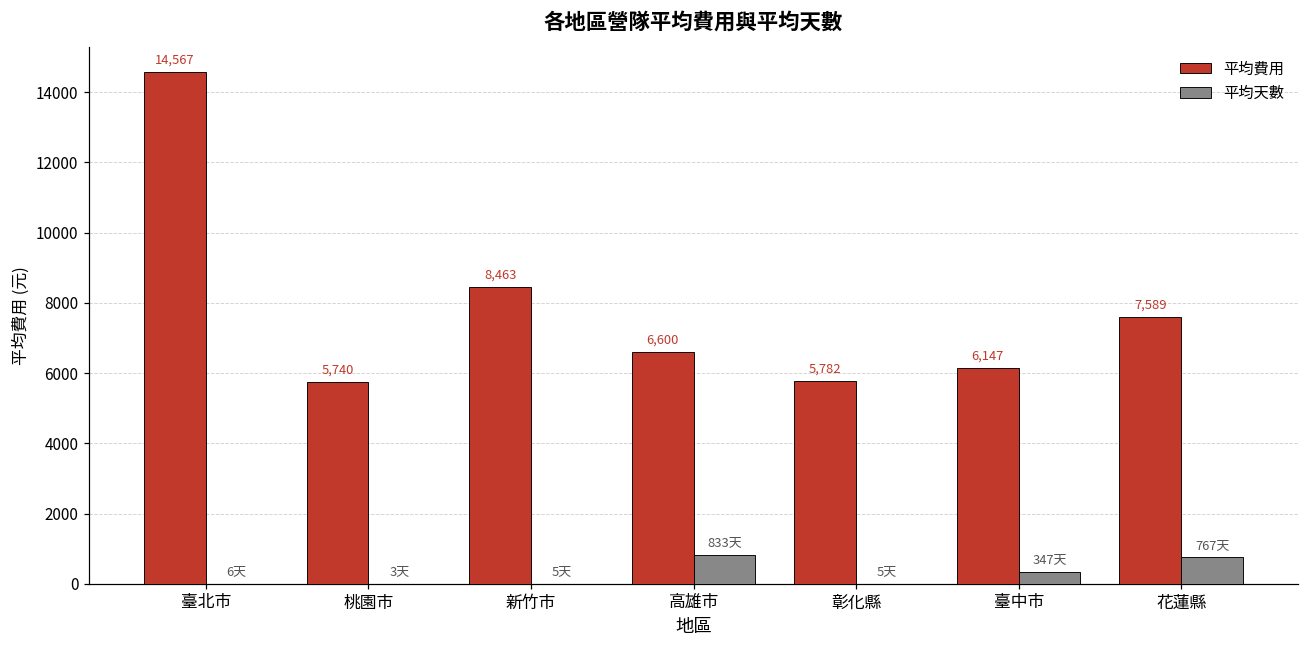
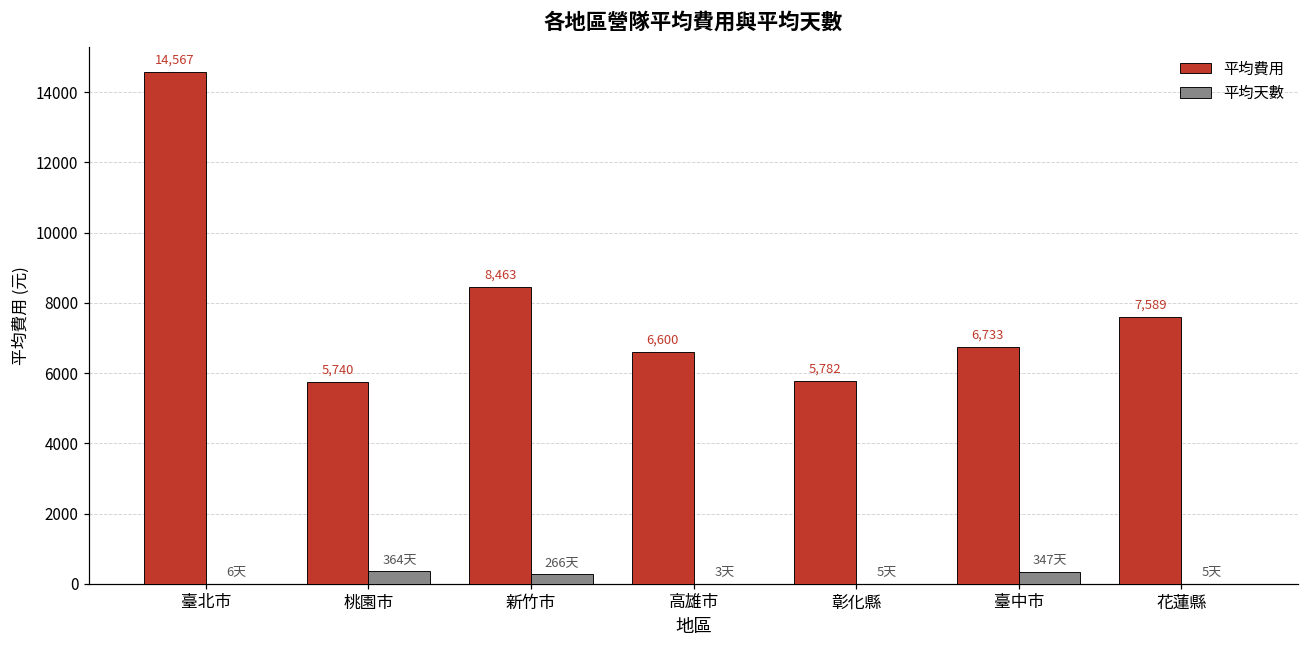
  {
    "平均費用": {
      "臺北市": "14,567",
      "桃園市": "5,740",
      "新竹市": "8,463",
      "高雄市": "6,600",
      "彰化縣": "5,782",
-     "臺中市": "6,147",
+     "臺中市": "6,733",
      "花蓮縣": "7,589"
    },
    "平均天數": {
      "臺北市": "6天",
-     "桃園市": "3天",
-     "新竹市": "5天",
-     "高雄市": "833天",
+     "桃園市": "364天",
+     "新竹市": "266天",
+     "高雄市": "3天",
      "彰化縣": "5天",
      "臺中市": "347天",
-     "花蓮縣": "767天"
+     "花蓮縣": "5天"
    }
  }
